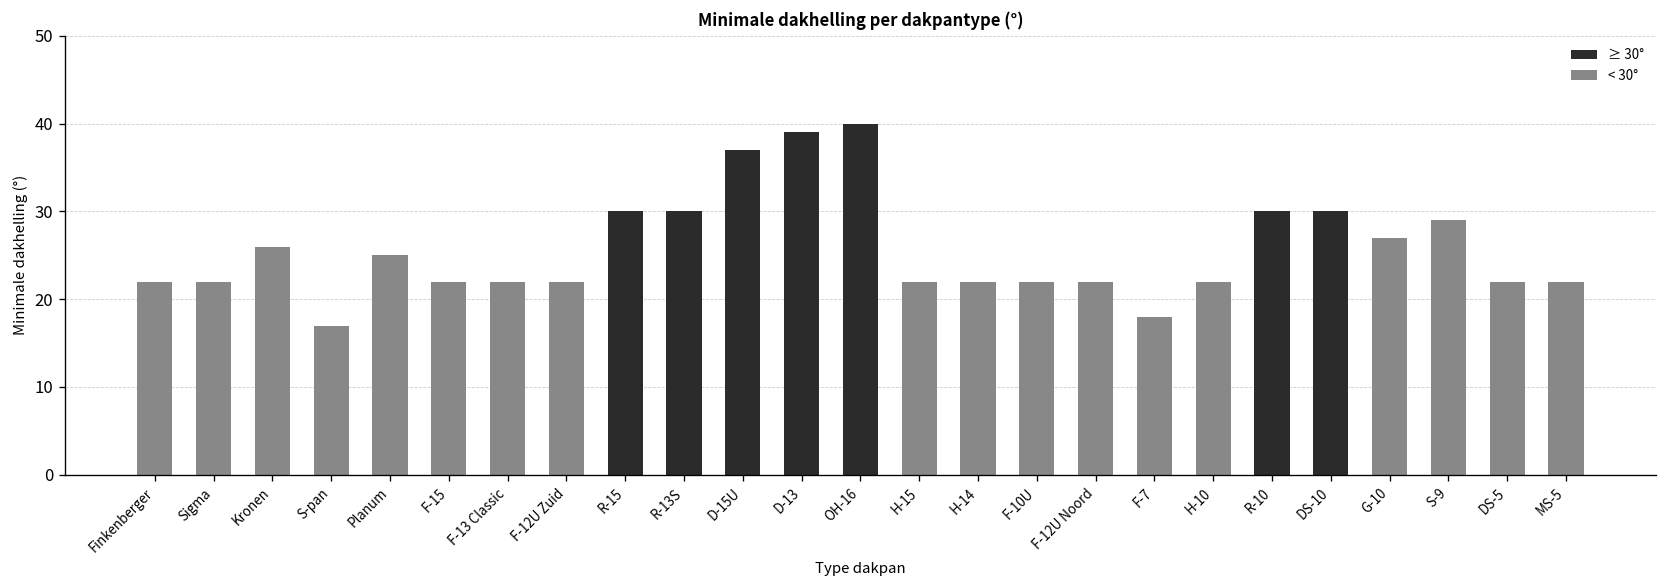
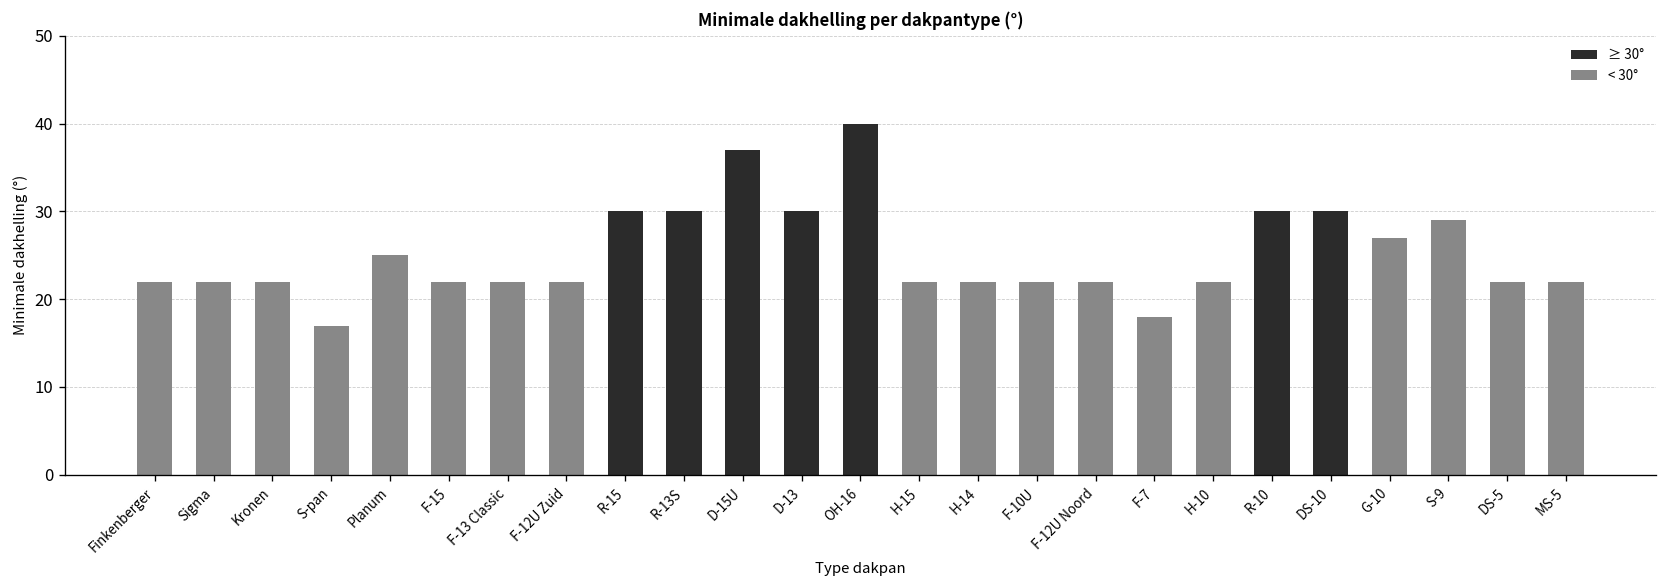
  {
    "≥ 30°": {
      "R-15": 30,
      "R-13S": 30,
      "D-15U": 37,
-     "D-13": 39,
+     "D-13": 30,
      "OH-16": 40,
      "R-10": 30,
      "DS-10": 30
    },
    "< 30°": {
      "Finkenberger": 22,
      "Sigma": 22,
-     "Kronen": 26,
+     "Kronen": 22,
      "S-pan": 17,
      "Planum": 25,
      "F-15": 22,
      "F-13 Classic": 22,
      "F-12U Zuid": 22,
      "H-15": 22,
      "H-14": 22,
      "F-10U": 22,
      "F-12U Noord": 22,
      "F-7": 18,
      "H-10": 22,
      "G-10": 27,
      "S-9": 29,
      "DS-5": 22,
      "MS-5": 22
    }
  }
